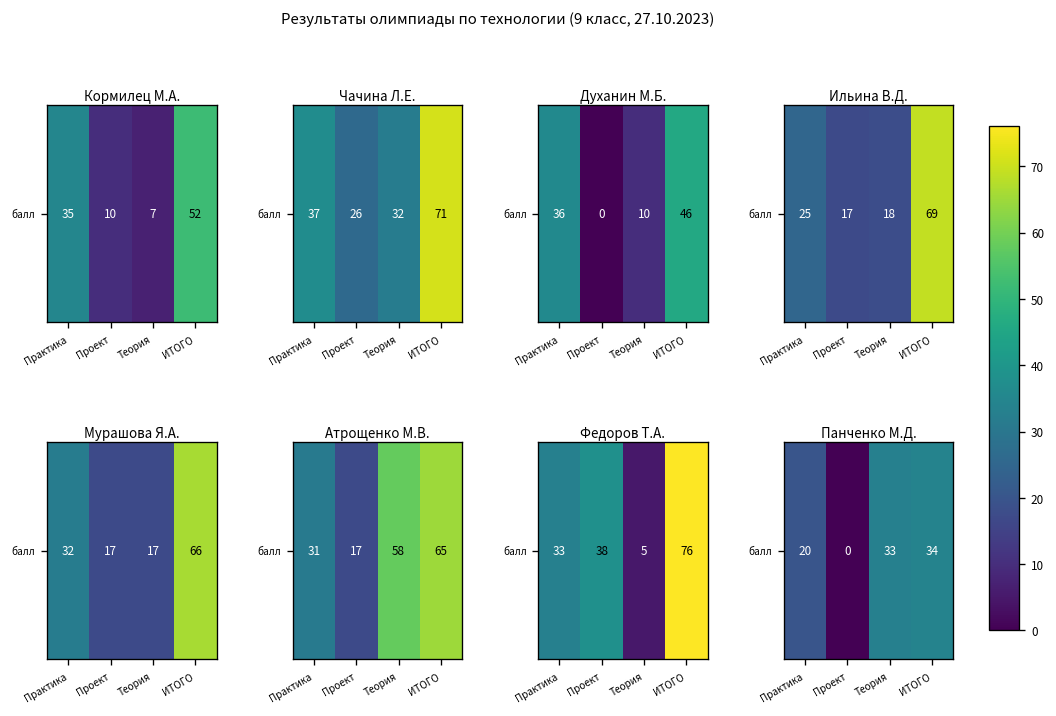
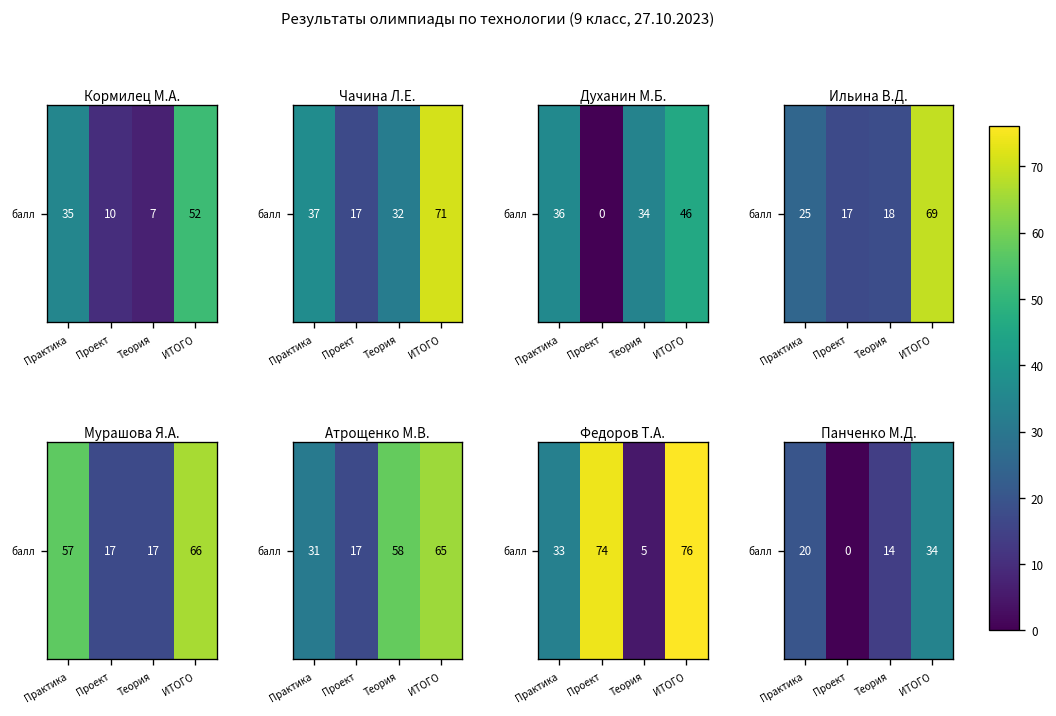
  {
    "Кормилец М.А.": {
      "балл": {
        "Практика": 35,
        "Проект": 10,
        "Теория": 7,
        "ИТОГО": 52
      }
    },
    "Чачина Л.Е.": {
      "балл": {
        "Практика": 37,
-       "Проект": 26,
+       "Проект": 17,
        "Теория": 32,
        "ИТОГО": 71
      }
    },
    "Духанин М.Б.": {
      "балл": {
        "Практика": 36,
        "Проект": 0,
-       "Теория": 10,
+       "Теория": 34,
        "ИТОГО": 46
      }
    },
    "Ильина В.Д.": {
      "балл": {
        "Практика": 25,
        "Проект": 17,
        "Теория": 18,
        "ИТОГО": 69
      }
    },
    "Мурашова Я.А.": {
      "балл": {
-       "Практика": 32,
+       "Практика": 57,
        "Проект": 17,
        "Теория": 17,
        "ИТОГО": 66
      }
    },
    "Атрощенко М.В.": {
      "балл": {
        "Практика": 31,
        "Проект": 17,
        "Теория": 58,
        "ИТОГО": 65
      }
    },
    "Федоров Т.А.": {
      "балл": {
        "Практика": 33,
-       "Проект": 38,
+       "Проект": 74,
        "Теория": 5,
        "ИТОГО": 76
      }
    },
    "Панченко М.Д.": {
      "балл": {
        "Практика": 20,
        "Проект": 0,
-       "Теория": 33,
+       "Теория": 14,
        "ИТОГО": 34
      }
    }
  }
